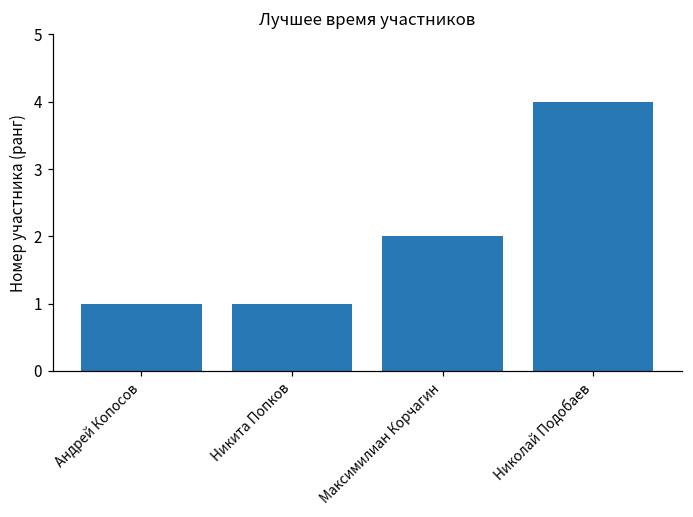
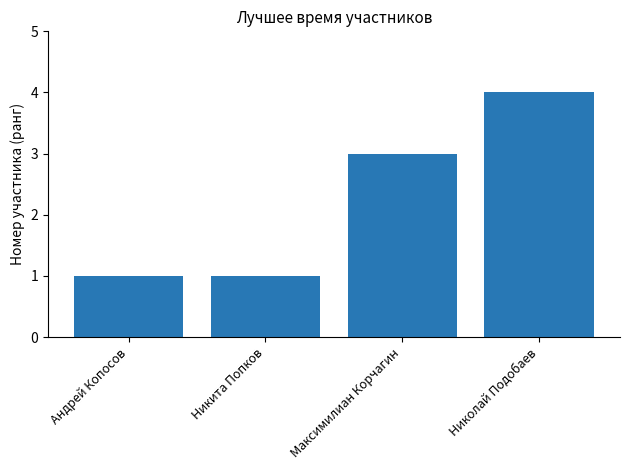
  {
    "Андрей Копосов": 1,
    "Никита Попков": 1,
-   "Максимилиан Корчагин": 2,
+   "Максимилиан Корчагин": 3,
    "Николай Подобаев": 4
  }
